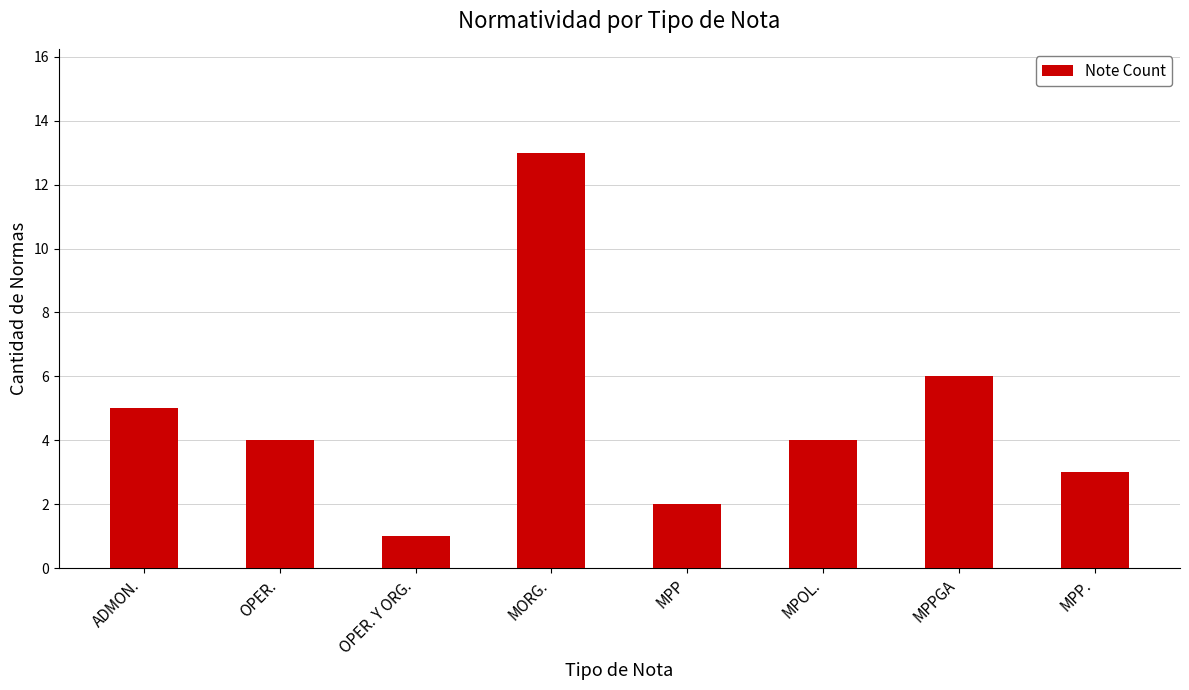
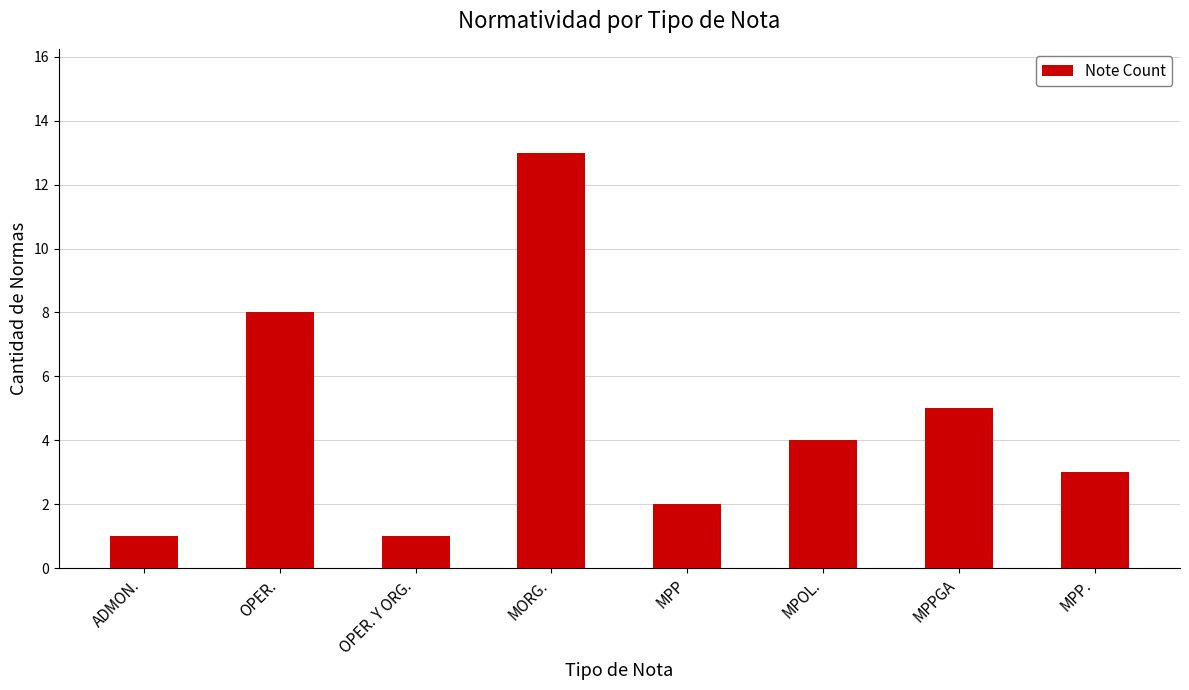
  {
-   "ADMON.": 5,
-   "OPER.": 4,
+   "ADMON.": 1,
+   "OPER.": 8,
    "OPER. Y ORG.": 1,
    "MORG.": 13,
    "MPP": 2,
    "MPOL.": 4,
-   "MPPGA": 6,
+   "MPPGA": 5,
    "MPP.": 3
  }
